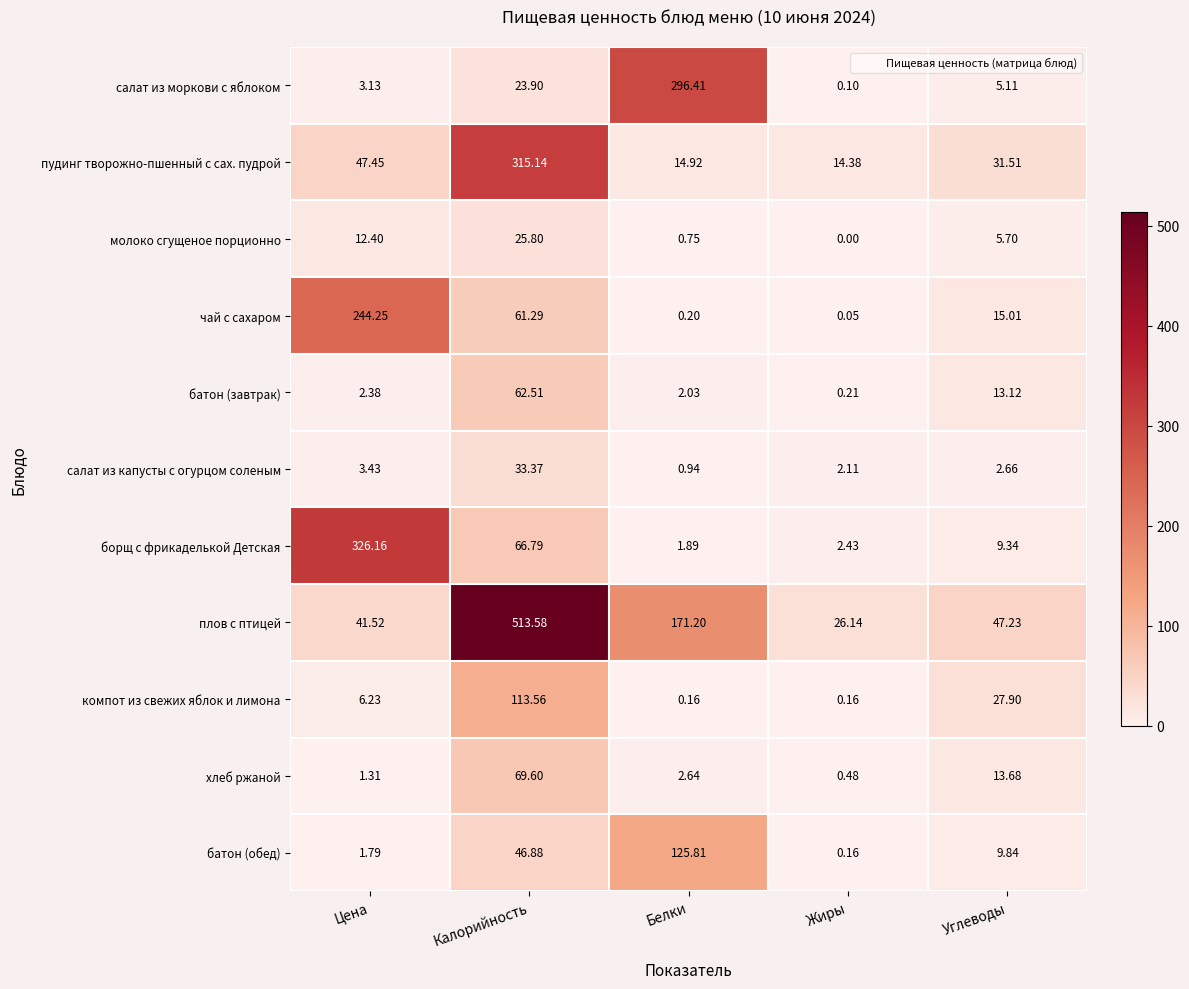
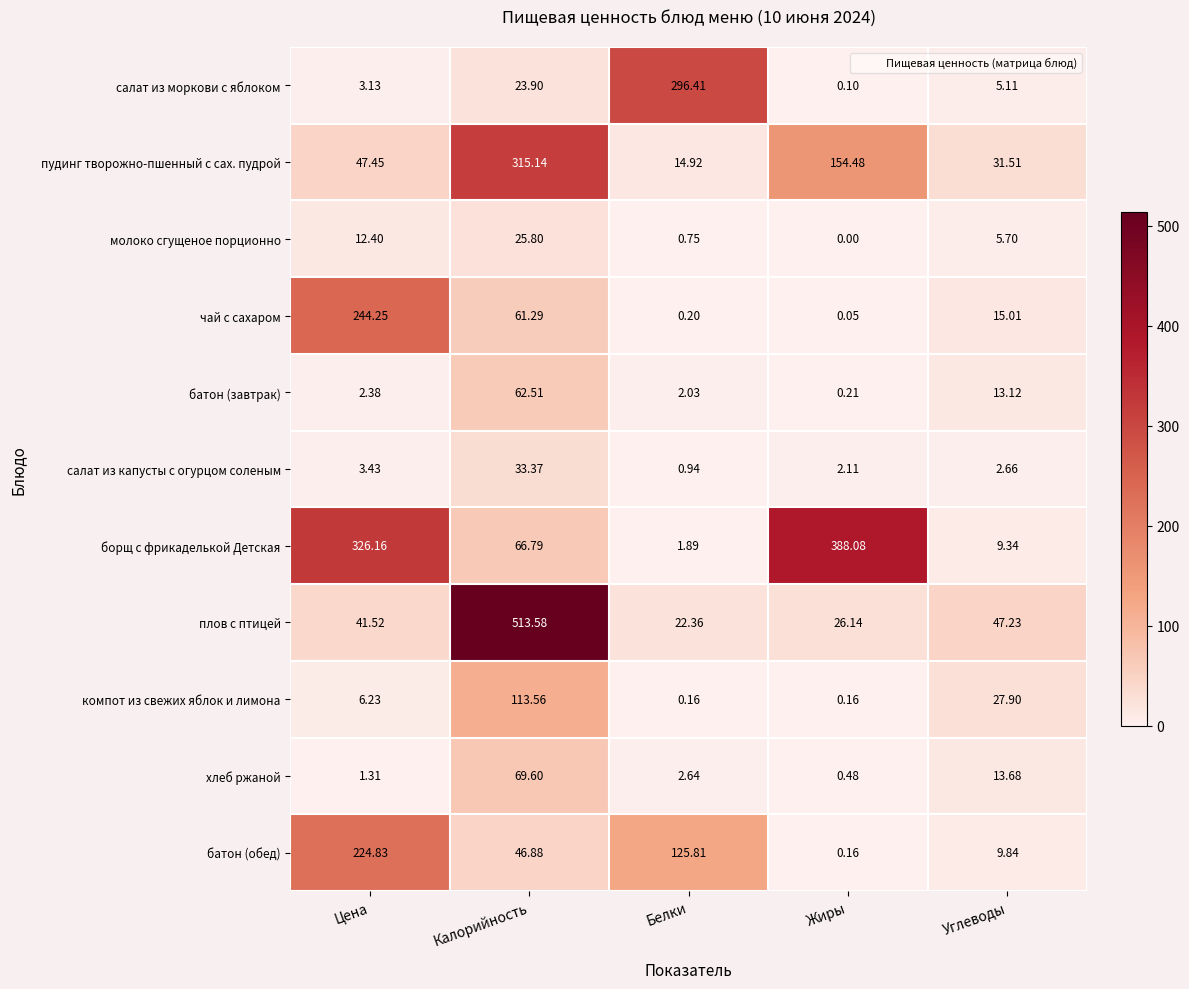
  {
    "салат из моркови с яблоком": {
      "Цена": 3.13,
      "Калорийность": 23.90,
      "Белки": 296.41,
      "Жиры": 0.10,
      "Углеводы": 5.11
    },
    "пудинг творожно-пшенный с сах. пудрой": {
      "Цена": 47.45,
      "Калорийность": 315.14,
      "Белки": 14.92,
-     "Жиры": 14.38,
+     "Жиры": 154.48,
      "Углеводы": 31.51
    },
    "молоко сгущеное порционно": {
      "Цена": 12.40,
      "Калорийность": 25.80,
      "Белки": 0.75,
      "Жиры": 0.00,
      "Углеводы": 5.70
    },
    "чай с сахаром": {
      "Цена": 244.25,
      "Калорийность": 61.29,
      "Белки": 0.20,
      "Жиры": 0.05,
      "Углеводы": 15.01
    },
    "батон (завтрак)": {
      "Цена": 2.38,
      "Калорийность": 62.51,
      "Белки": 2.03,
      "Жиры": 0.21,
      "Углеводы": 13.12
    },
    "салат из капусты с огурцом соленым": {
      "Цена": 3.43,
      "Калорийность": 33.37,
      "Белки": 0.94,
      "Жиры": 2.11,
      "Углеводы": 2.66
    },
    "борщ с фрикаделькой Детская": {
      "Цена": 326.16,
      "Калорийность": 66.79,
      "Белки": 1.89,
-     "Жиры": 2.43,
+     "Жиры": 388.08,
      "Углеводы": 9.34
    },
    "плов с птицей": {
      "Цена": 41.52,
      "Калорийность": 513.58,
-     "Белки": 171.20,
+     "Белки": 22.36,
      "Жиры": 26.14,
      "Углеводы": 47.23
    },
    "компот из свежих яблок и лимона": {
      "Цена": 6.23,
      "Калорийность": 113.56,
      "Белки": 0.16,
      "Жиры": 0.16,
      "Углеводы": 27.90
    },
    "хлеб ржаной": {
      "Цена": 1.31,
      "Калорийность": 69.60,
      "Белки": 2.64,
      "Жиры": 0.48,
      "Углеводы": 13.68
    },
    "батон (обед)": {
-     "Цена": 1.79,
+     "Цена": 224.83,
      "Калорийность": 46.88,
      "Белки": 125.81,
      "Жиры": 0.16,
      "Углеводы": 9.84
    }
  }
